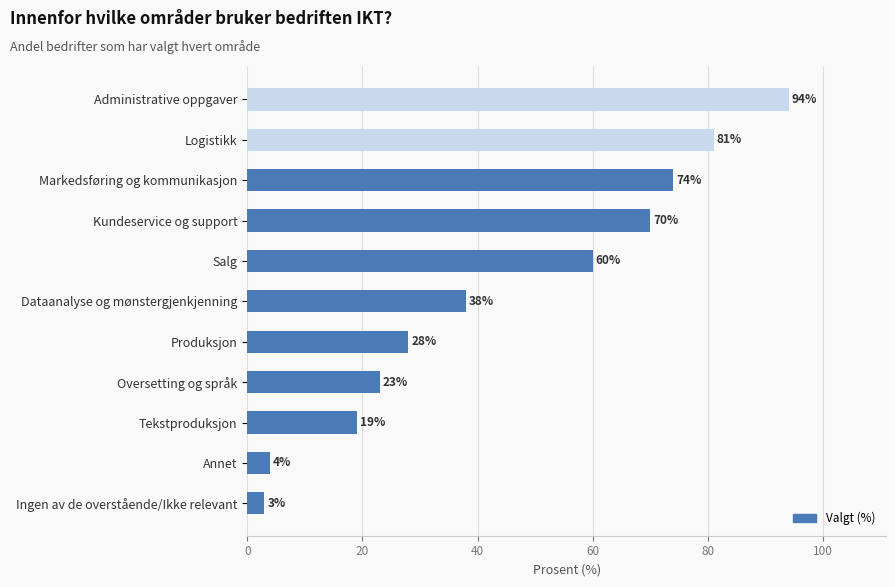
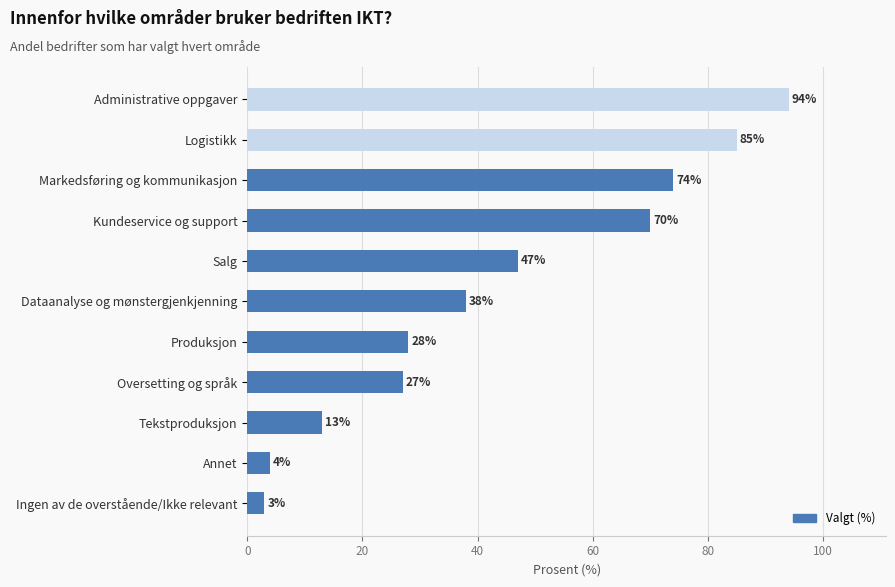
  {
    "Administrative oppgaver": "94%",
-   "Logistikk": "81%",
+   "Logistikk": "85%",
    "Markedsføring og kommunikasjon": "74%",
    "Kundeservice og support": "70%",
-   "Salg": "60%",
+   "Salg": "47%",
    "Dataanalyse og mønstergjenkjenning": "38%",
    "Produksjon": "28%",
-   "Oversetting og språk": "23%",
-   "Tekstproduksjon": "19%",
+   "Oversetting og språk": "27%",
+   "Tekstproduksjon": "13%",
    "Annet": "4%",
    "Ingen av de overstående/Ikke relevant": "3%"
  }
